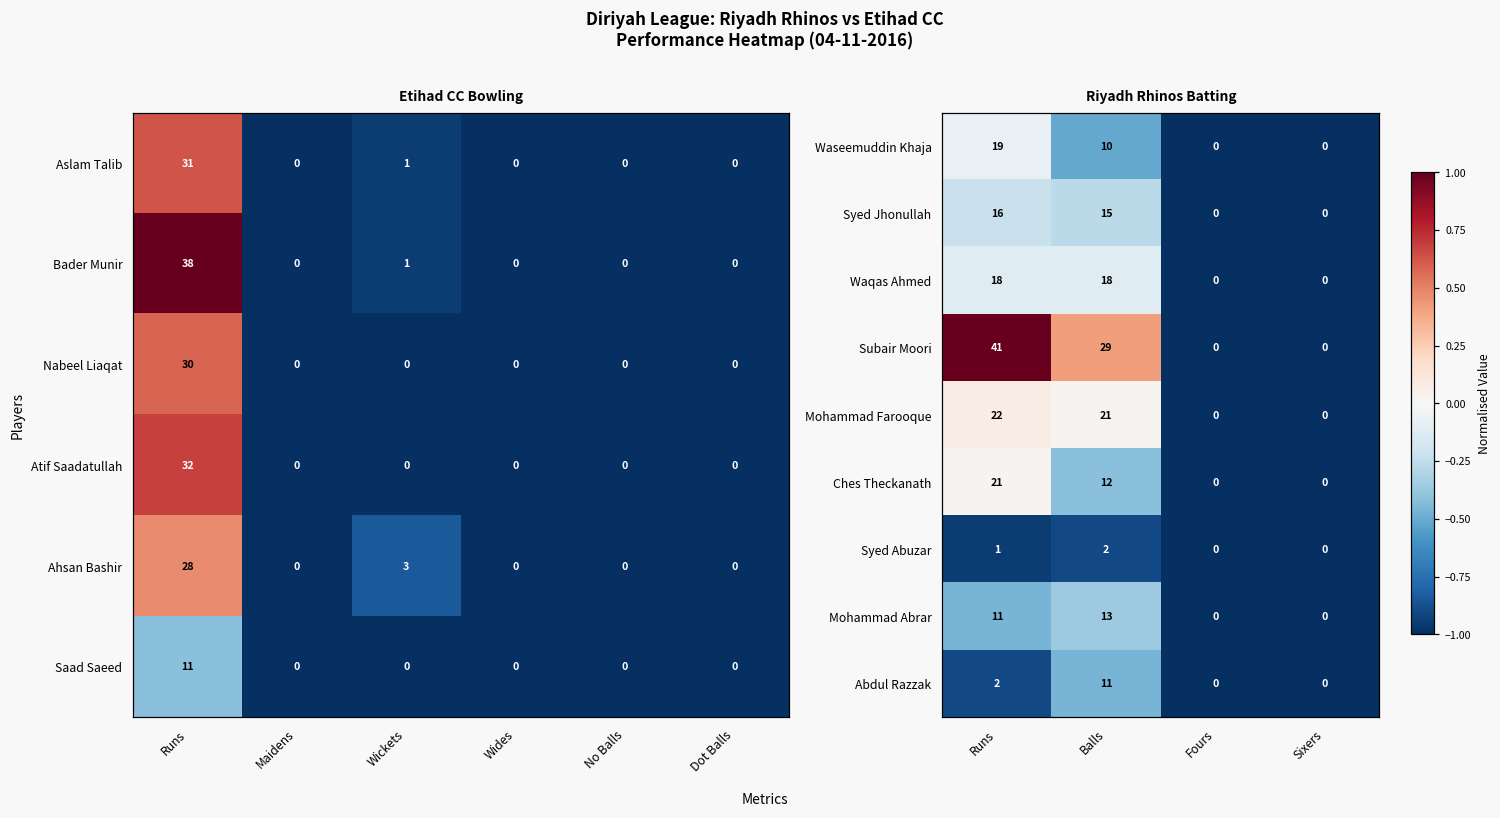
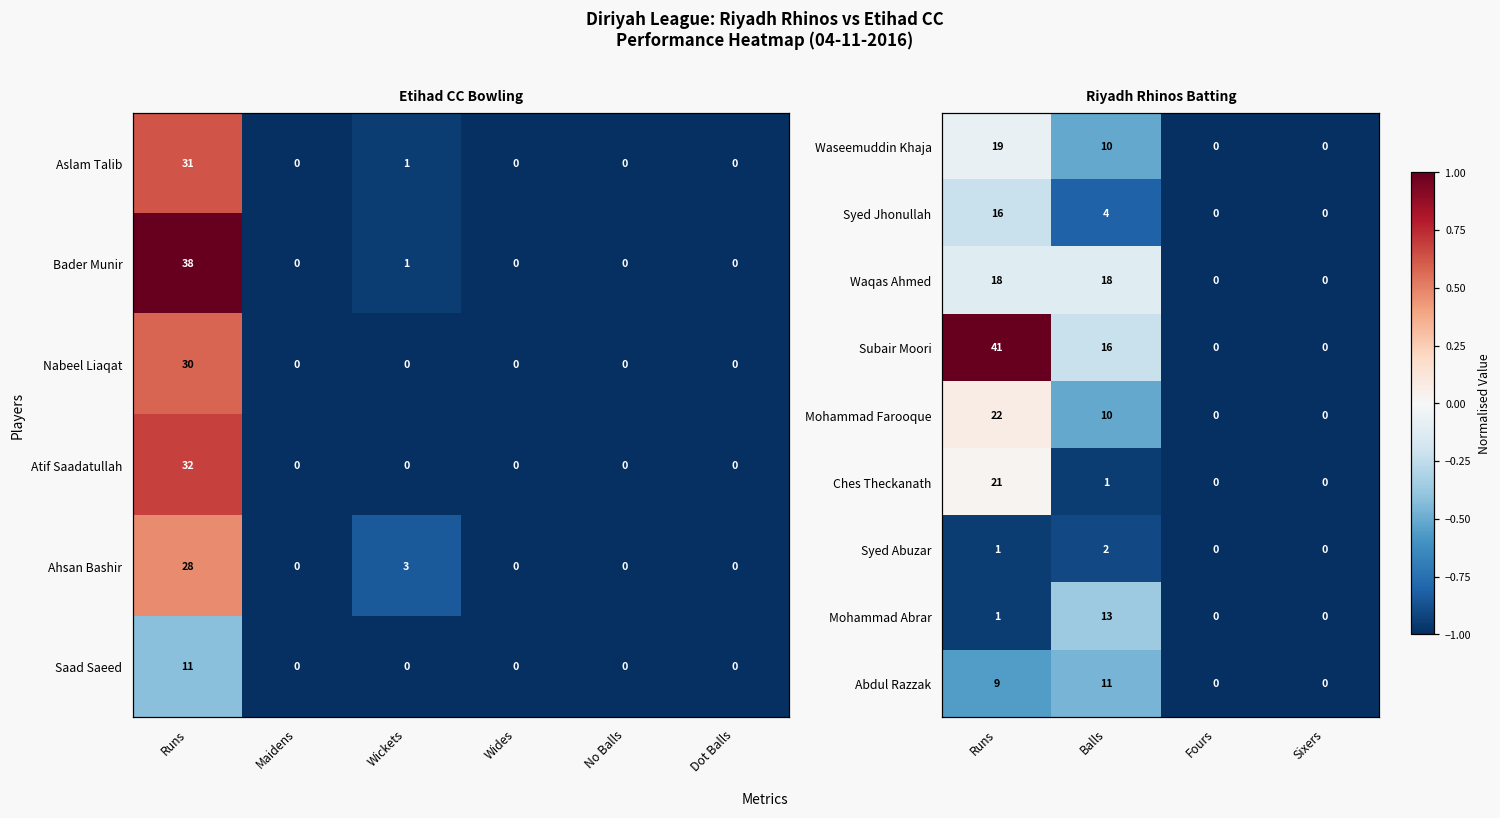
  {
    "Etihad CC Bowling": {
      "Aslam Talib": {
        "Runs": 31,
        "Maidens": 0,
        "Wickets": 1,
        "Wides": 0,
        "No Balls": 0,
        "Dot Balls": 0
      },
      "Bader Munir": {
        "Runs": 38,
        "Maidens": 0,
        "Wickets": 1,
        "Wides": 0,
        "No Balls": 0,
        "Dot Balls": 0
      },
      "Nabeel Liaqat": {
        "Runs": 30,
        "Maidens": 0,
        "Wickets": 0,
        "Wides": 0,
        "No Balls": 0,
        "Dot Balls": 0
      },
      "Atif Saadatullah": {
        "Runs": 32,
        "Maidens": 0,
        "Wickets": 0,
        "Wides": 0,
        "No Balls": 0,
        "Dot Balls": 0
      },
      "Ahsan Bashir": {
        "Runs": 28,
        "Maidens": 0,
        "Wickets": 3,
        "Wides": 0,
        "No Balls": 0,
        "Dot Balls": 0
      },
      "Saad Saeed": {
        "Runs": 11,
        "Maidens": 0,
        "Wickets": 0,
        "Wides": 0,
        "No Balls": 0,
        "Dot Balls": 0
      }
    },
    "Riyadh Rhinos Batting": {
      "Waseemuddin Khaja": {
        "Runs": 19,
        "Balls": 10,
        "Fours": 0,
        "Sixers": 0
      },
      "Syed Jhonullah": {
        "Runs": 16,
-       "Balls": 15,
+       "Balls": 4,
        "Fours": 0,
        "Sixers": 0
      },
      "Waqas Ahmed": {
        "Runs": 18,
        "Balls": 18,
        "Fours": 0,
        "Sixers": 0
      },
      "Subair Moori": {
        "Runs": 41,
-       "Balls": 29,
+       "Balls": 16,
        "Fours": 0,
        "Sixers": 0
      },
      "Mohammad Farooque": {
        "Runs": 22,
-       "Balls": 21,
+       "Balls": 10,
        "Fours": 0,
        "Sixers": 0
      },
      "Ches Theckanath": {
        "Runs": 21,
-       "Balls": 12,
+       "Balls": 1,
        "Fours": 0,
        "Sixers": 0
      },
      "Syed Abuzar": {
        "Runs": 1,
        "Balls": 2,
        "Fours": 0,
        "Sixers": 0
      },
      "Mohammad Abrar": {
-       "Runs": 11,
+       "Runs": 1,
        "Balls": 13,
        "Fours": 0,
        "Sixers": 0
      },
      "Abdul Razzak": {
-       "Runs": 2,
+       "Runs": 9,
        "Balls": 11,
        "Fours": 0,
        "Sixers": 0
      }
    }
  }
